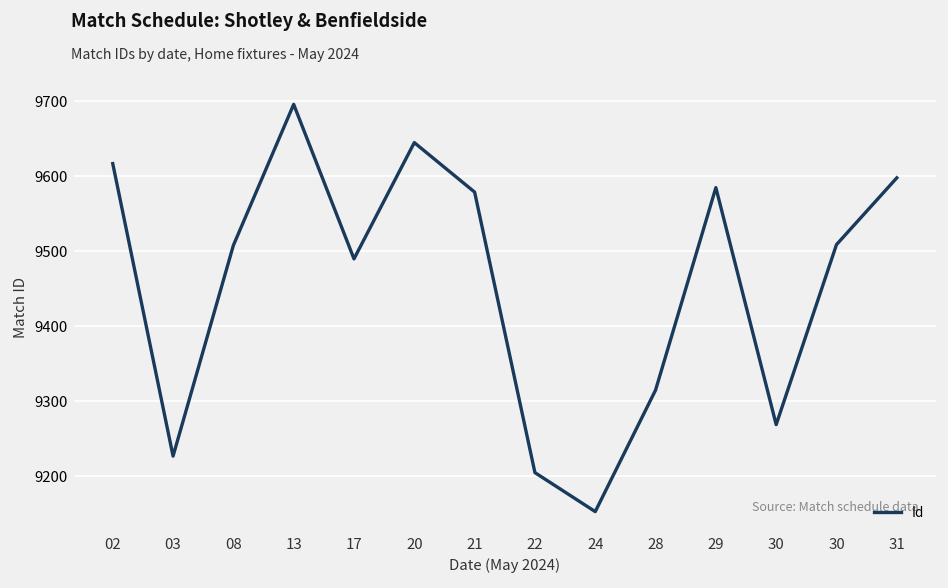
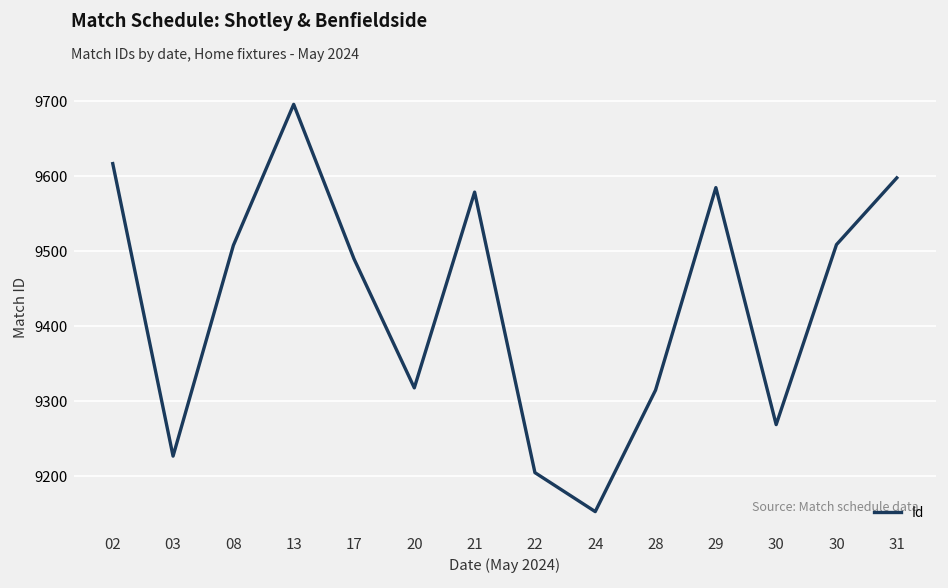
  {
    "02": 9620,
    "03": 9230,
    "08": 9510,
    "13": 9700,
    "17": 9490,
-   "20": 9650,
+   "20": 9320,
    "21": 9580,
    "22": 9210,
    "24": 9150,
    "28": 9320,
    "29": 9590,
    "31": 9600
  }
